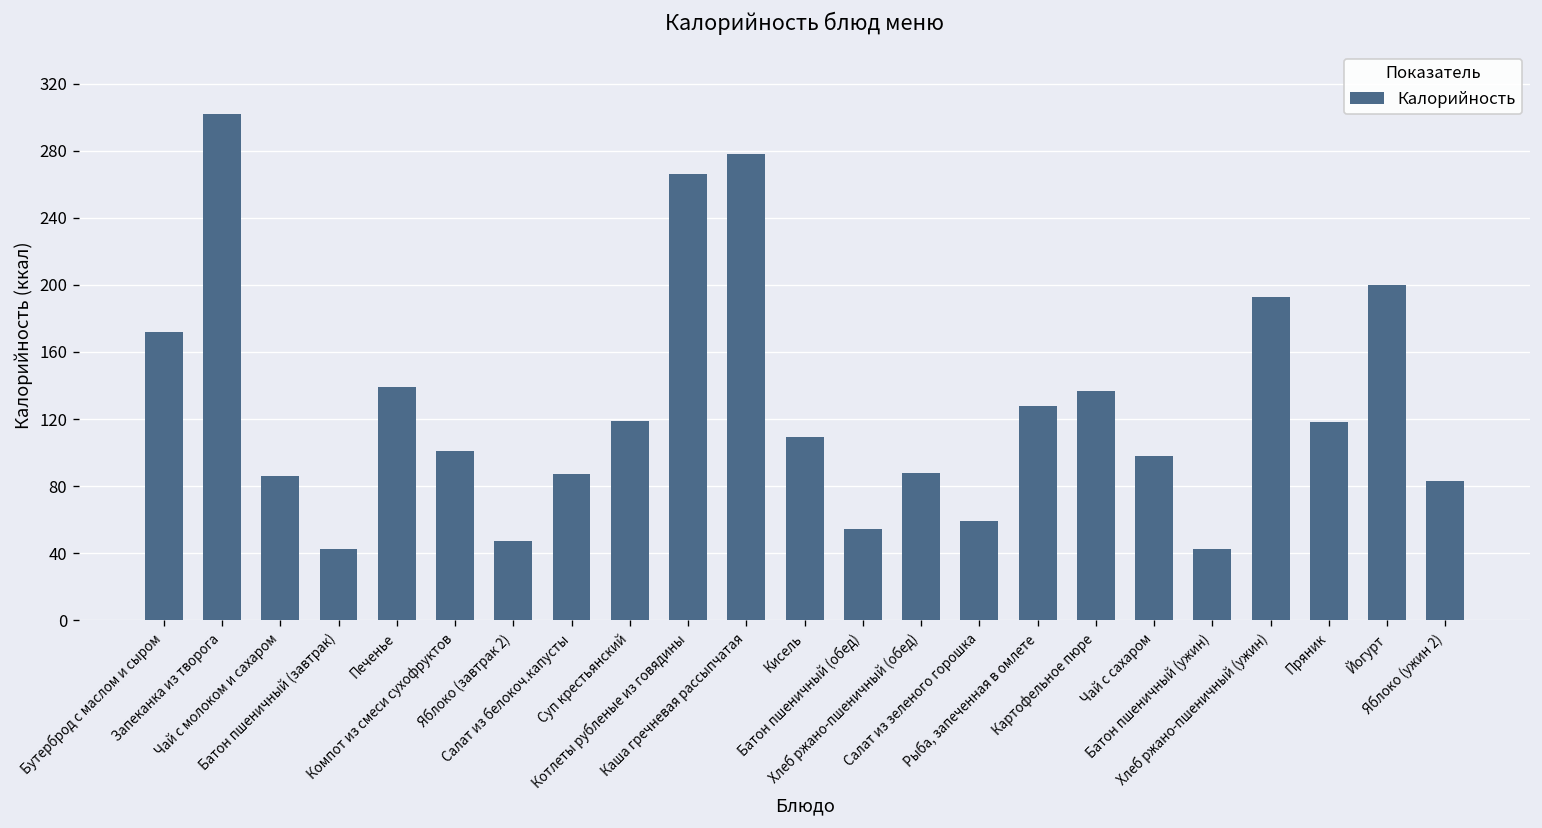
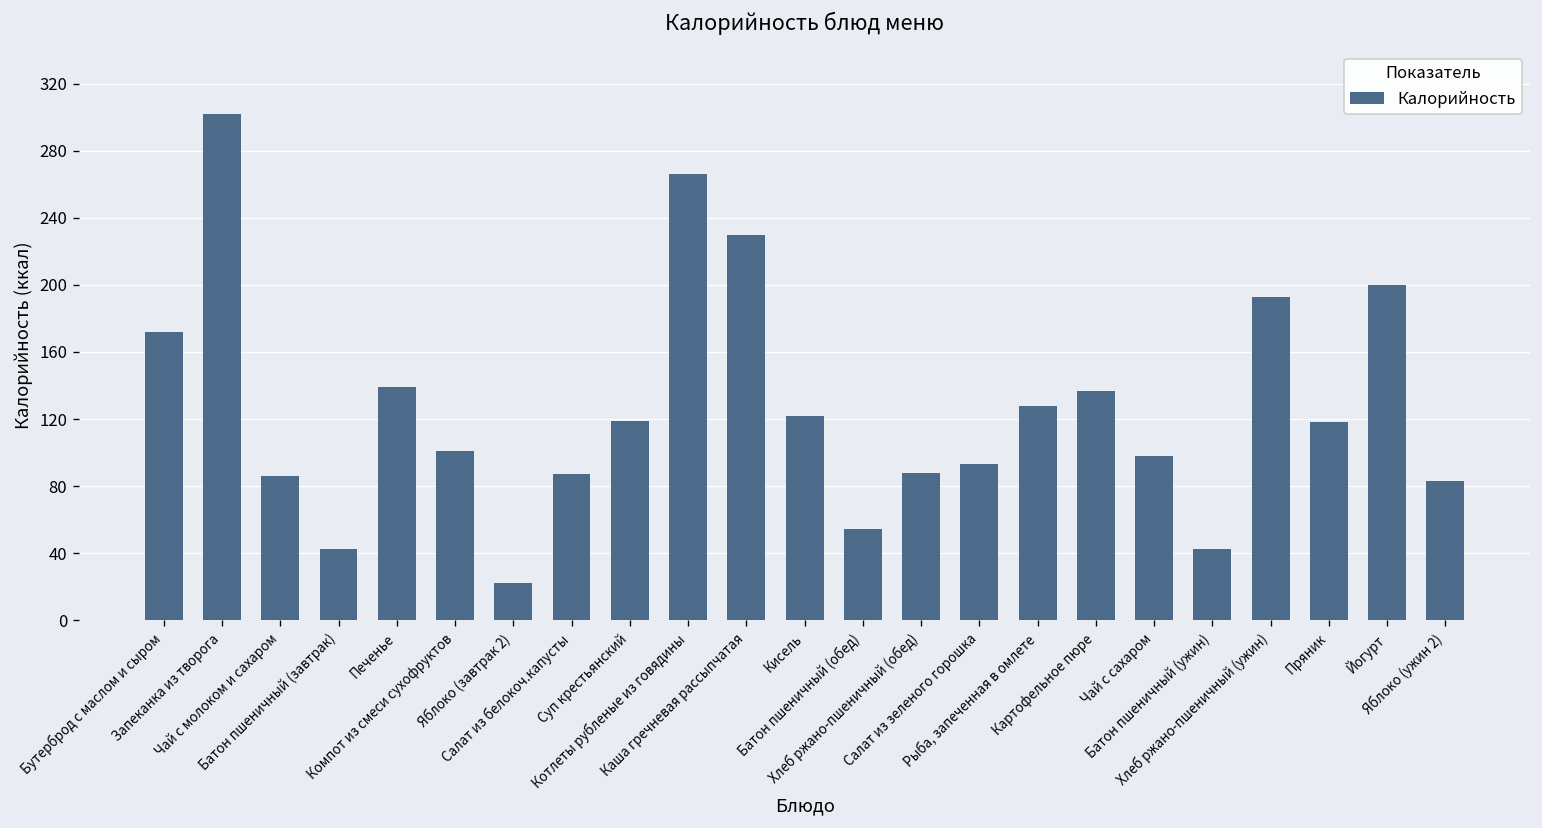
  {
    "Бутерброд с маслом и сыром": 172,
    "Запеканка из творога": 302,
    "Чай с молоком и сахаром": 86,
    "Батон пшеничный (завтрак)": 43,
    "Печенье": 139,
    "Компот из смеси сухофруктов": 101,
-   "Яблоко (завтрак 2)": 47,
+   "Яблоко (завтрак 2)": 22,
    "Салат из белокоч.капусты": 87,
    "Суп крестьянский": 119,
    "Котлеты рубленые из говядины": 266,
-   "Каша гречневая рассыпчатая": 278,
-   "Кисель": 109,
+   "Каша гречневая рассыпчатая": 230,
+   "Кисель": 122,
    "Батон пшеничный (обед)": 54,
    "Хлеб ржано-пшеничный (обед)": 88,
-   "Салат из зеленого горошка": 59,
+   "Салат из зеленого горошка": 93,
    "Рыба, запеченная в омлете": 128,
    "Картофельное пюре": 137,
    "Чай с сахаром": 98,
    "Батон пшеничный (ужин)": 43,
    "Хлеб ржано-пшеничный (ужин)": 193,
    "Пряник": 118,
    "Йогурт": 200,
    "Яблоко (ужин 2)": 83
  }
